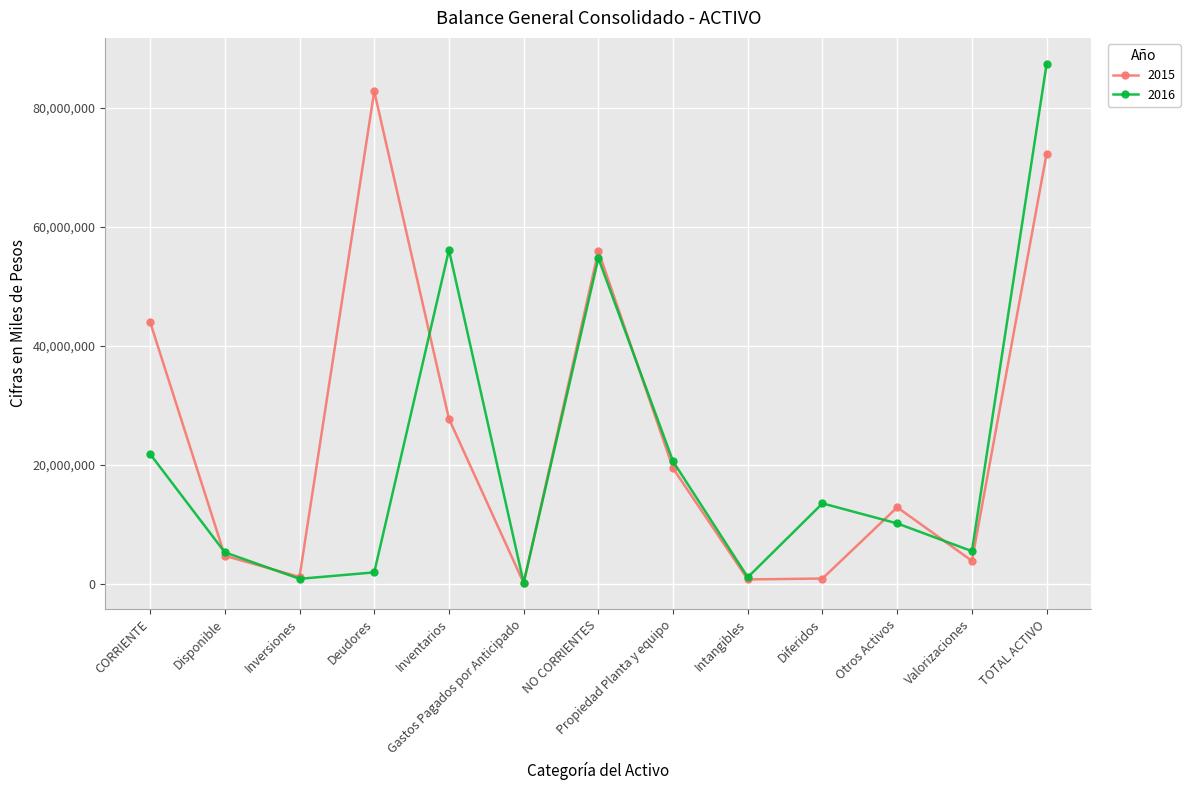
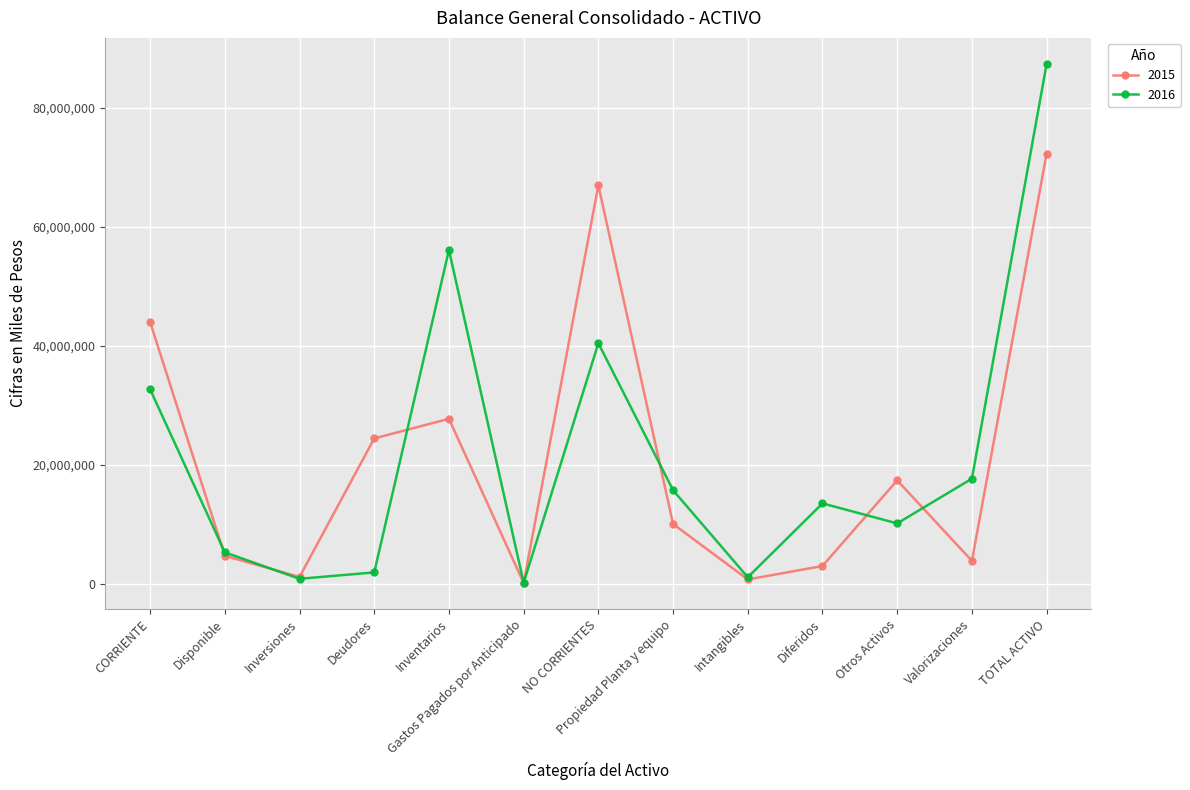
  {
    "2015": {
      "CORRIENTE": "44,000,000",
      "Disponible": "5,000,000",
-     "Deudores": "83,000,000",
+     "Deudores": "24,000,000",
      "Inventarios": "28,000,000",
-     "NO CORRIENTES": "56,000,000",
-     "Propiedad Planta y equipo": "19,000,000",
-     "Diferidos": "1,000,000",
-     "Otros Activos": "13,000,000",
+     "NO CORRIENTES": "67,000,000",
+     "Propiedad Planta y equipo": "10,000,000",
+     "Diferidos": "3,000,000",
+     "Otros Activos": "17,000,000",
      "Valorizaciones": "4,000,000",
      "TOTAL ACTIVO": "72,000,000"
    },
    "2016": {
-     "CORRIENTE": "22,000,000",
+     "CORRIENTE": "33,000,000",
      "Disponible": "5,000,000",
      "Deudores": "2,000,000",
      "Inventarios": "56,000,000",
-     "NO CORRIENTES": "55,000,000",
-     "Propiedad Planta y equipo": "21,000,000",
+     "NO CORRIENTES": "40,000,000",
+     "Propiedad Planta y equipo": "16,000,000",
      "Diferidos": "13,000,000",
      "Otros Activos": "10,000,000",
-     "Valorizaciones": "5,000,000",
+     "Valorizaciones": "18,000,000",
      "TOTAL ACTIVO": "87,000,000"
    }
  }
